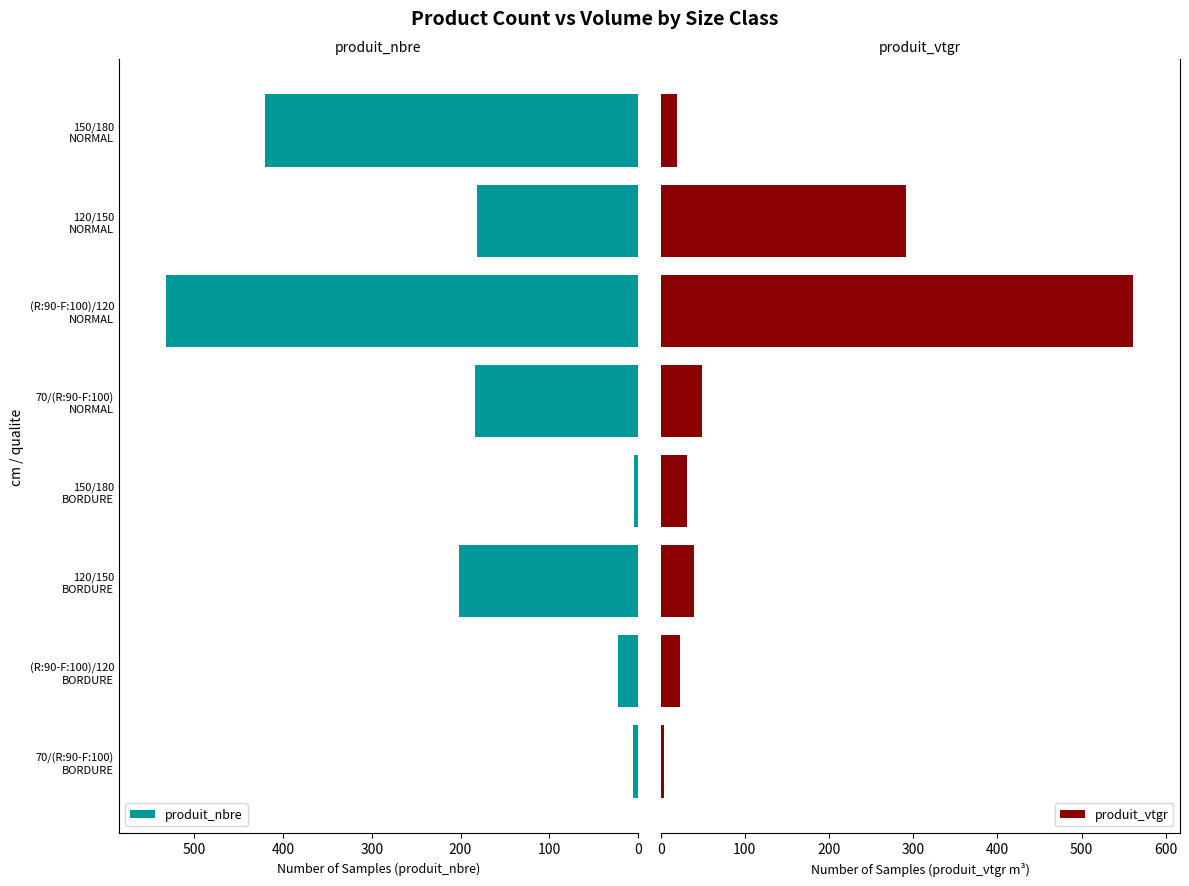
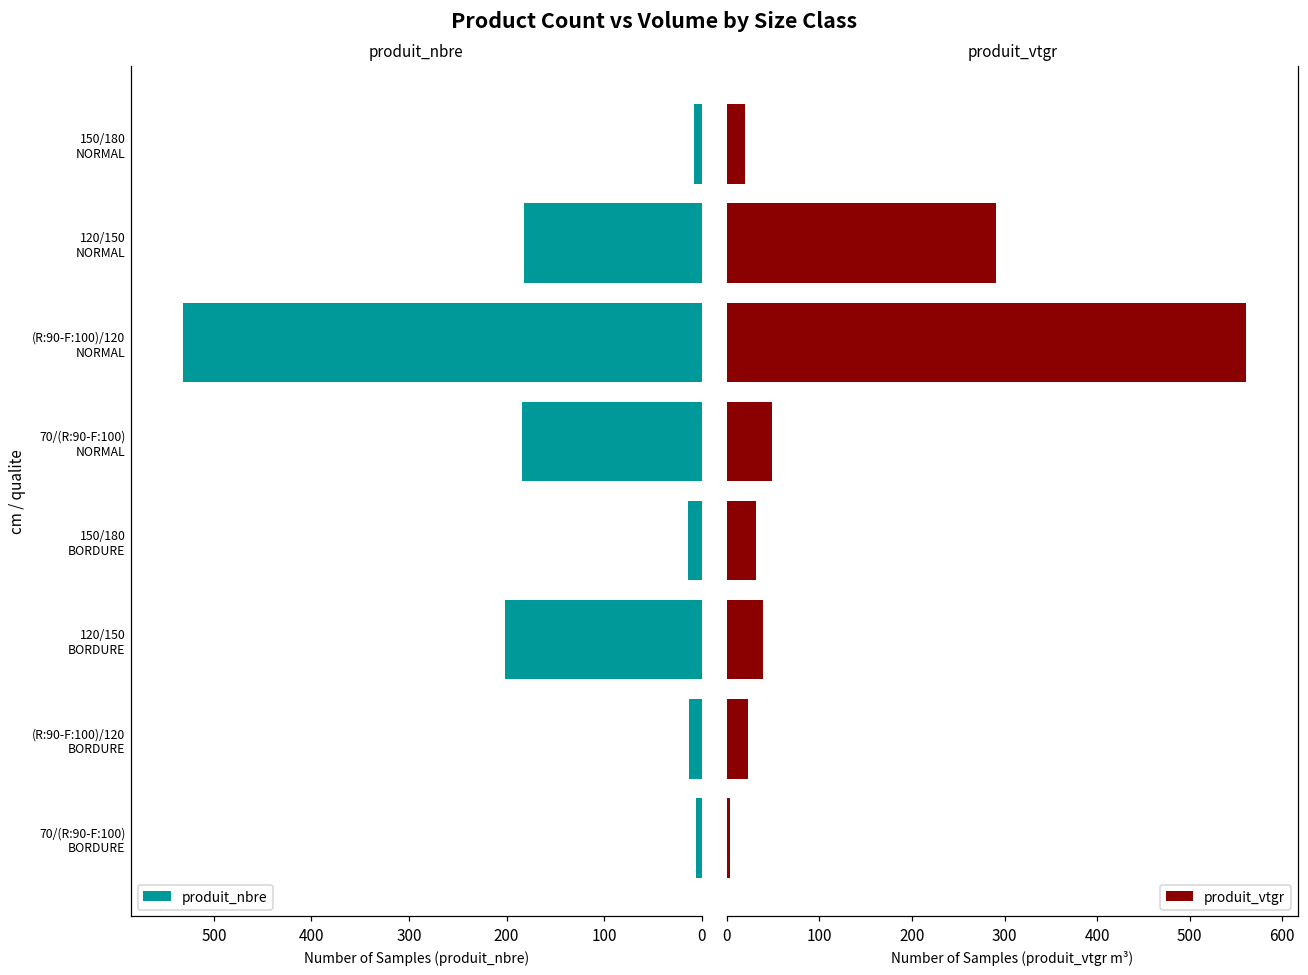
  {
    "produit_nbre": {
-     "150/180 NORMAL": 420,
+     "150/180 NORMAL": 10,
      "120/150 NORMAL": 180,
      "(R:90-F:100)/120 NORMAL": 530,
      "70/(R:90-F:100) NORMAL": 180,
-     "150/180 BORDURE": 5,
+     "150/180 BORDURE": 14,
      "120/150 BORDURE": 200,
-     "(R:90-F:100)/120 BORDURE": 20,
+     "(R:90-F:100)/120 BORDURE": 10,
      "70/(R:90-F:100) BORDURE": 10
    }
  }
